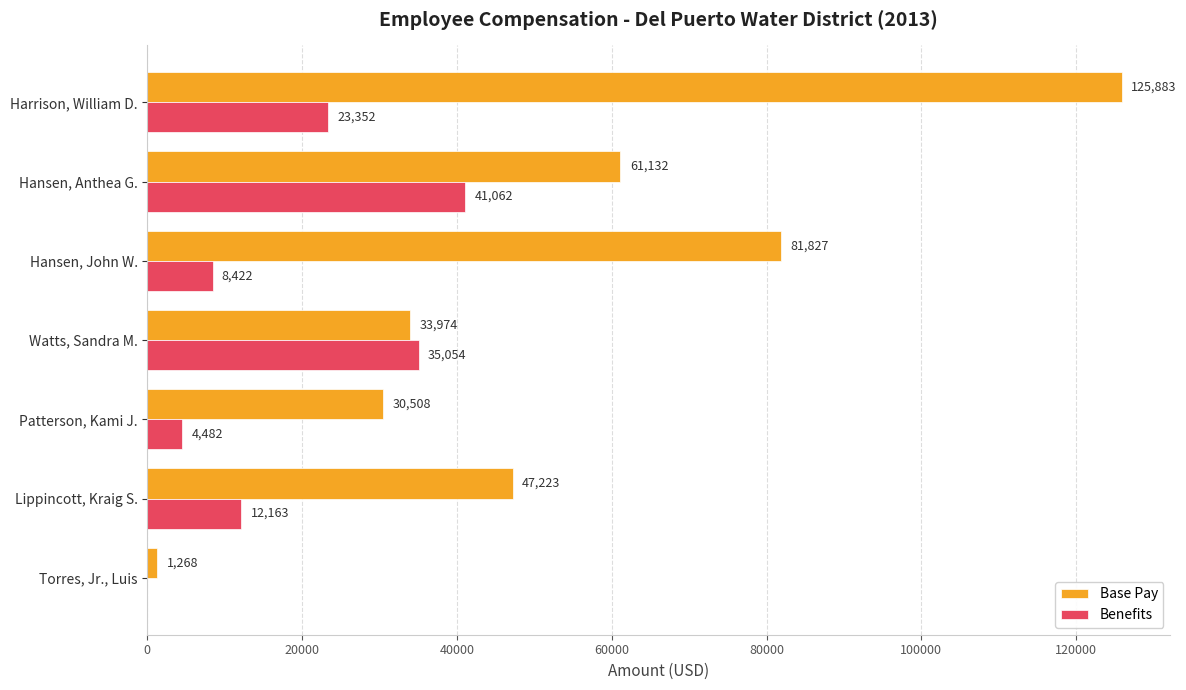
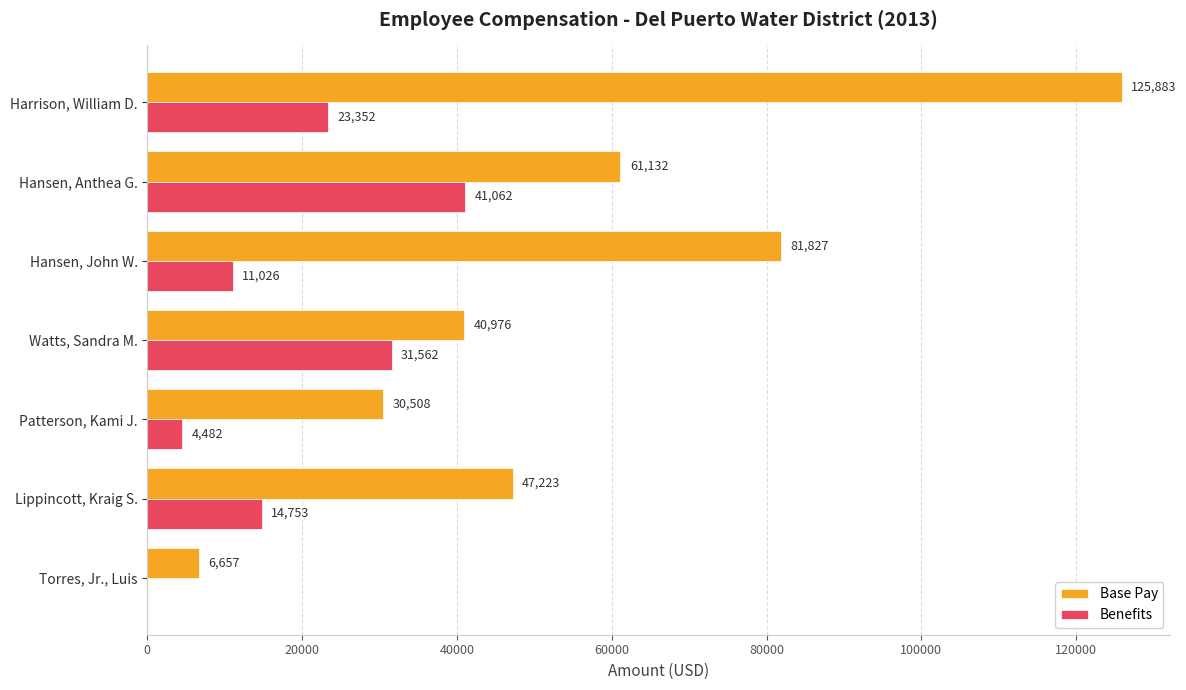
  {
    "Base Pay": {
      "Harrison, William D.": "125,883",
      "Hansen, Anthea G.": "61,132",
      "Hansen, John W.": "81,827",
-     "Watts, Sandra M.": "33,974",
+     "Watts, Sandra M.": "40,976",
      "Patterson, Kami J.": "30,508",
      "Lippincott, Kraig S.": "47,223",
-     "Torres, Jr., Luis": "1,268"
+     "Torres, Jr., Luis": "6,657"
    },
    "Benefits": {
      "Harrison, William D.": "23,352",
      "Hansen, Anthea G.": "41,062",
-     "Hansen, John W.": "8,422",
-     "Watts, Sandra M.": "35,054",
+     "Hansen, John W.": "11,026",
+     "Watts, Sandra M.": "31,562",
      "Patterson, Kami J.": "4,482",
-     "Lippincott, Kraig S.": "12,163"
+     "Lippincott, Kraig S.": "14,753"
    }
  }
